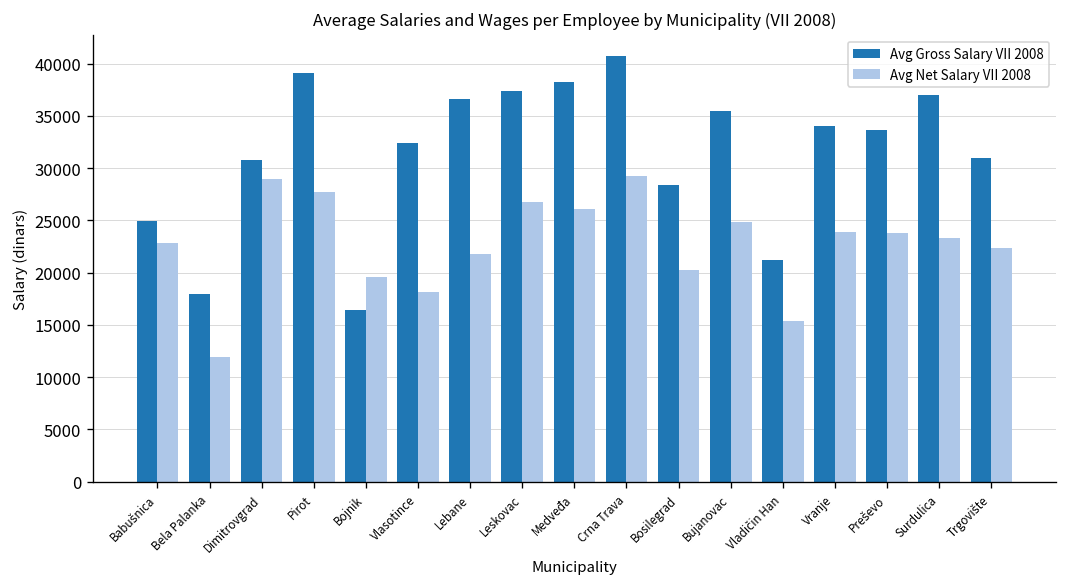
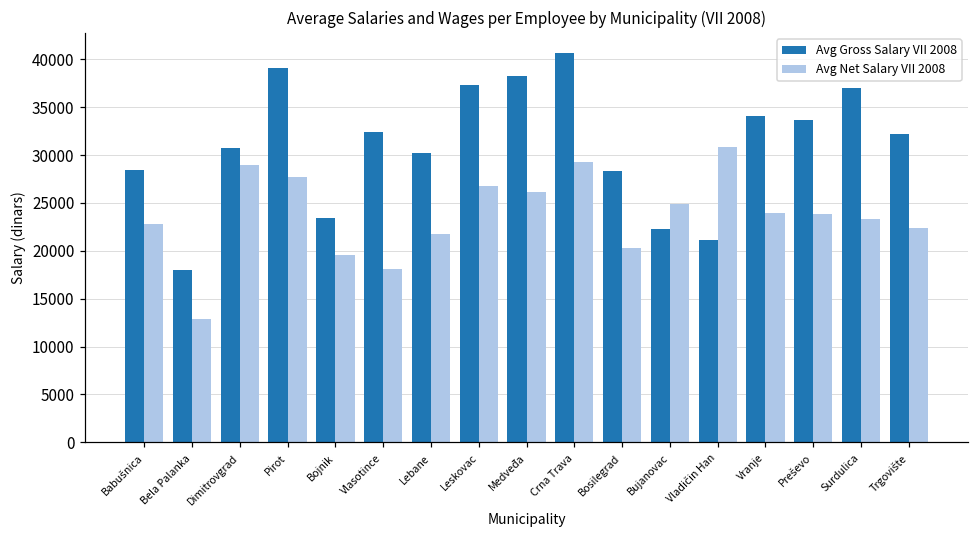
  {
    "Avg Gross Salary VII 2008": {
-     "Babušnica": 25000,
+     "Babušnica": 28000,
      "Bela Palanka": 18000,
      "Dimitrovgrad": 31000,
      "Pirot": 39000,
-     "Bojnik": 16000,
+     "Bojnik": 23000,
      "Vlasotince": 32000,
-     "Lebane": 37000,
+     "Lebane": 30000,
      "Leskovac": 37000,
      "Medveđa": 38000,
      "Crna Trava": 41000,
      "Bosilegrad": 28000,
-     "Bujanovac": 35000,
+     "Bujanovac": 22000,
      "Vladičin Han": 21000,
      "Vranje": 34000,
      "Preševo": 34000,
      "Surdulica": 37000,
-     "Trgovište": 31000
+     "Trgovište": 32000
    },
    "Avg Net Salary VII 2008": {
      "Babušnica": 23000,
-     "Bela Palanka": 12000,
+     "Bela Palanka": 13000,
      "Dimitrovgrad": 29000,
      "Pirot": 28000,
      "Bojnik": 20000,
      "Vlasotince": 18000,
      "Lebane": 22000,
      "Leskovac": 27000,
      "Medveđa": 26000,
      "Crna Trava": 29000,
      "Bosilegrad": 20000,
      "Bujanovac": 25000,
-     "Vladičin Han": 15000,
+     "Vladičin Han": 31000,
      "Vranje": 24000,
      "Preševo": 24000,
      "Surdulica": 23000,
      "Trgovište": 22000
    }
  }
